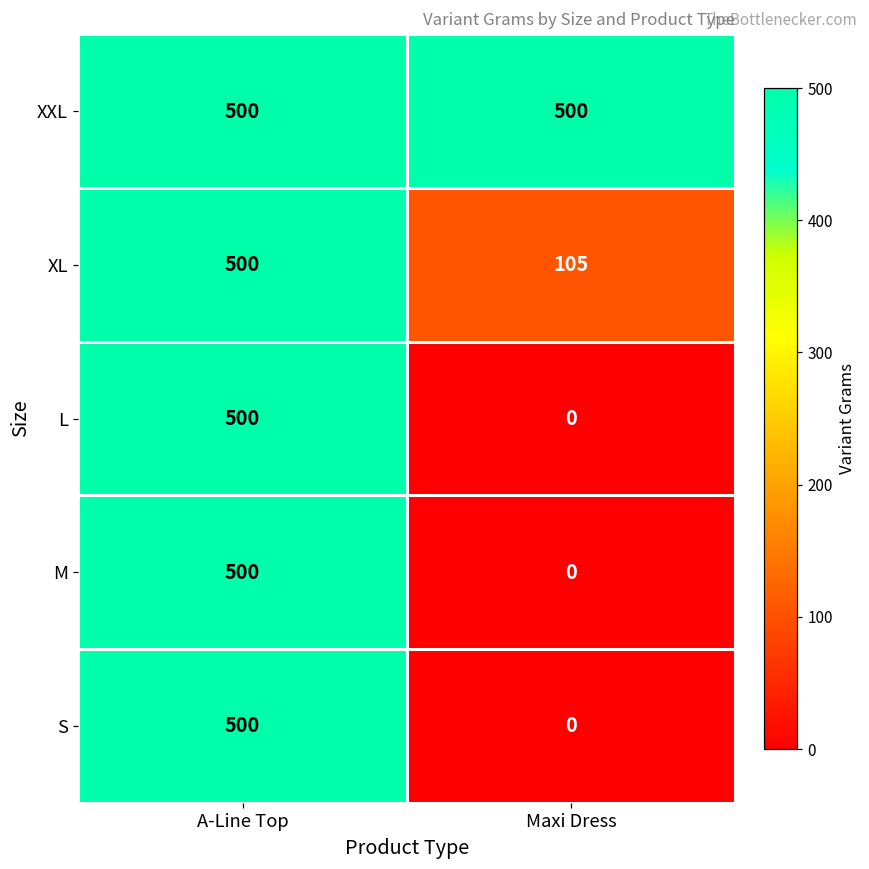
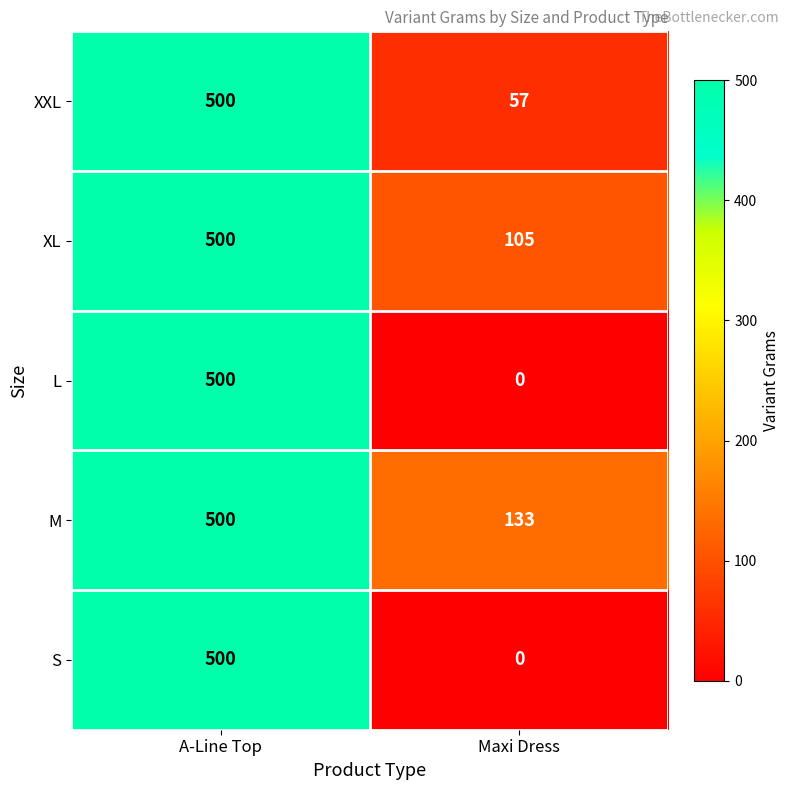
  {
    "XXL": {
      "A-Line Top": 500,
-     "Maxi Dress": 500
+     "Maxi Dress": 57
    },
    "XL": {
      "A-Line Top": 500,
      "Maxi Dress": 105
    },
    "L": {
      "A-Line Top": 500,
      "Maxi Dress": 0
    },
    "M": {
      "A-Line Top": 500,
-     "Maxi Dress": 0
+     "Maxi Dress": 133
    },
    "S": {
      "A-Line Top": 500,
      "Maxi Dress": 0
    }
  }
